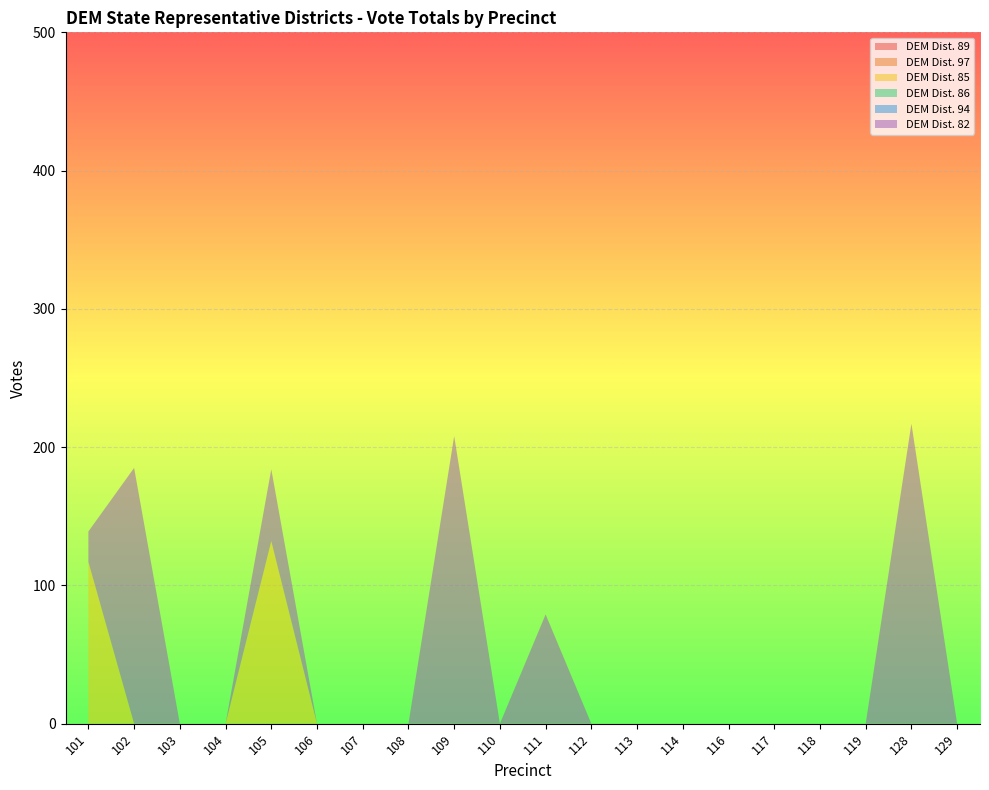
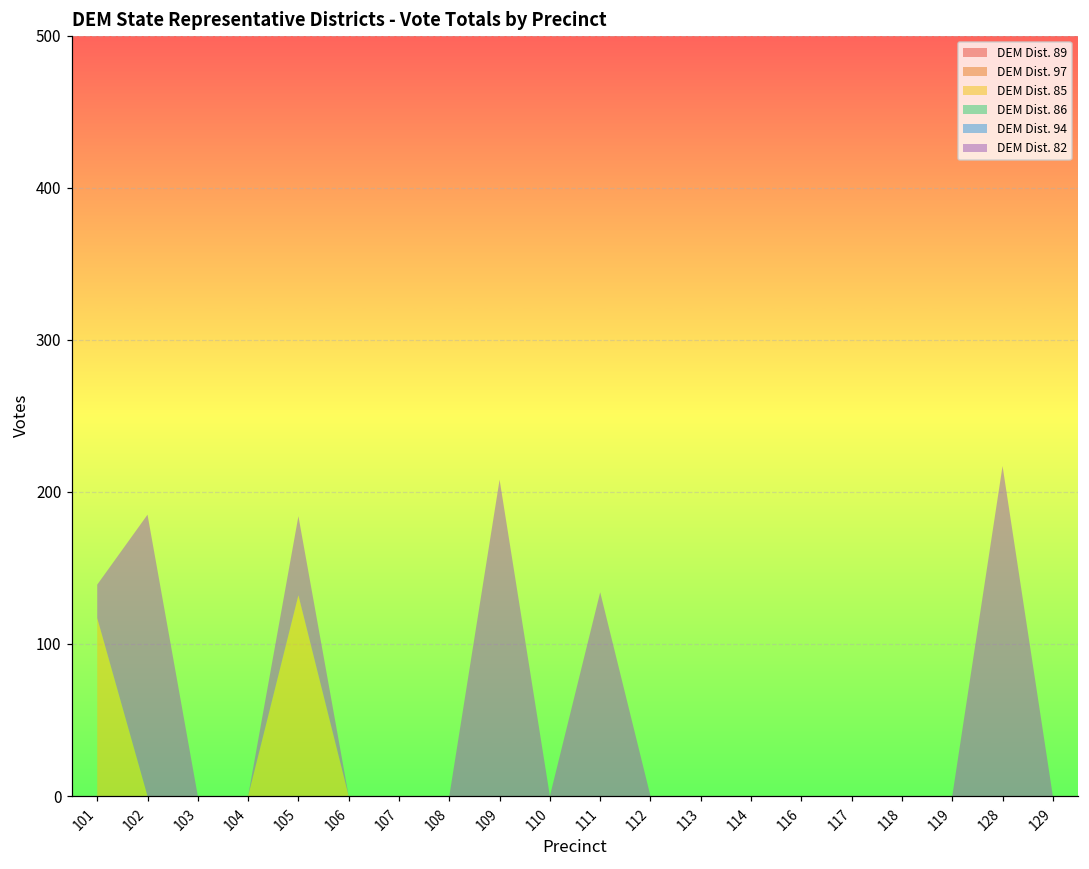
  {
    "DEM Dist. 97": {
      "101": 0,
      "105": 0
    },
    "DEM Dist. 94": {
      "101": 117,
      "105": 132
    },
    "DEM Dist. 82": {
      "101": 22,
      "102": 185,
      "105": 52,
      "109": 208,
-     "111": 79,
+     "111": 134,
      "128": 217
    }
  }
